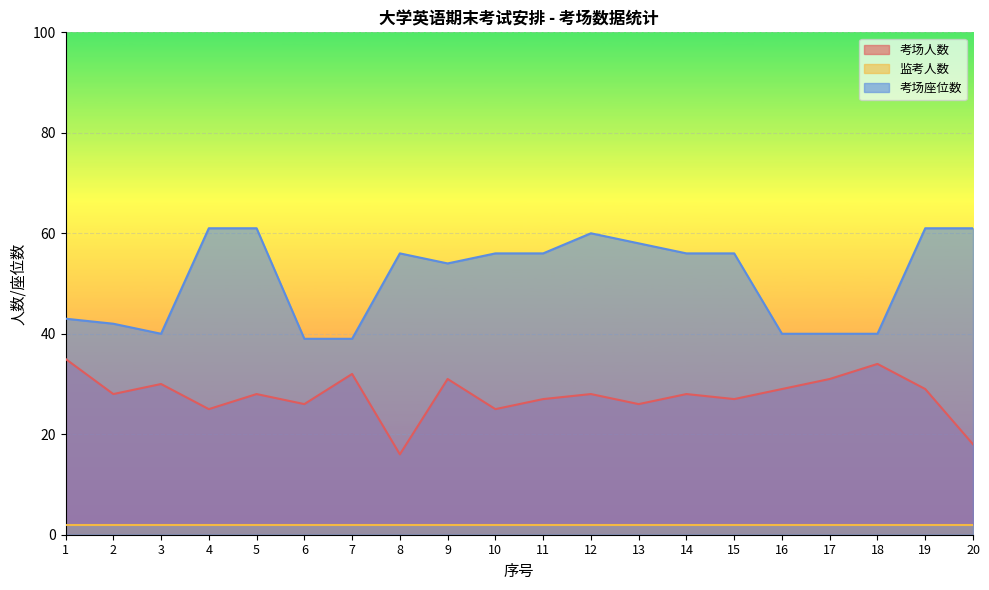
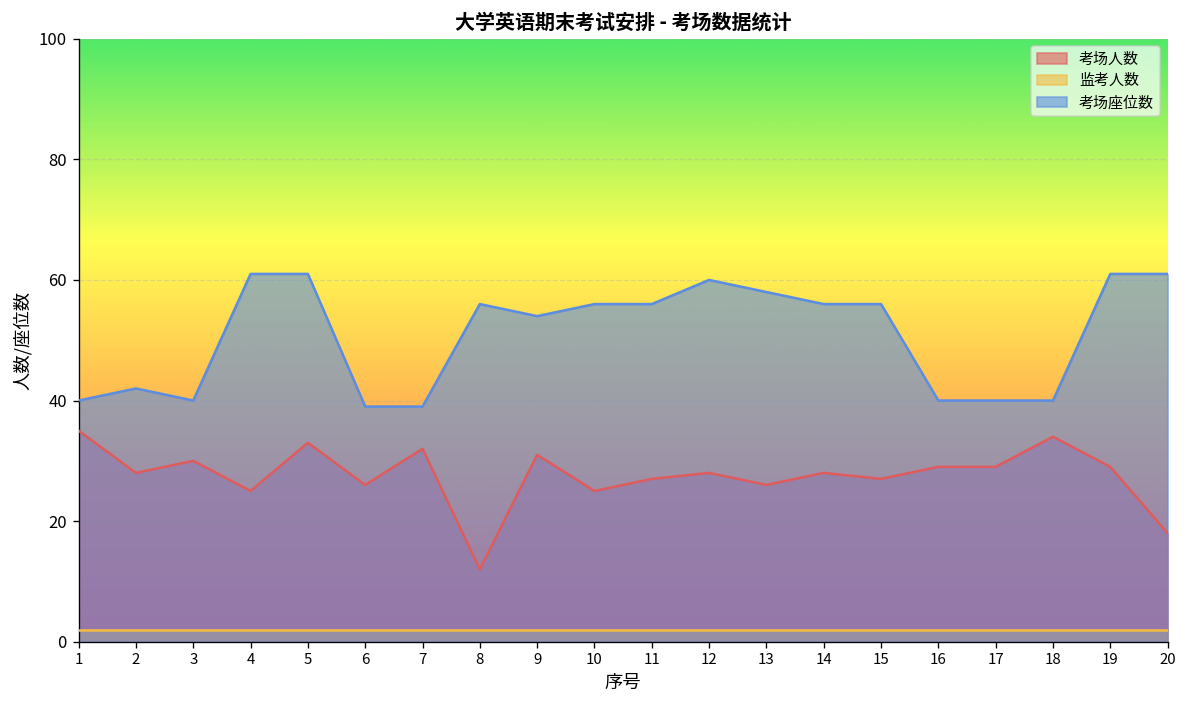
  {
    "考场人数": {
      "1": 35,
      "2": 28,
      "3": 30,
      "4": 25,
-     "5": 28,
+     "5": 33,
      "6": 26,
      "7": 32,
-     "8": 16,
+     "8": 12,
      "9": 31,
      "10": 25,
      "11": 27,
      "12": 28,
      "13": 26,
      "14": 28,
      "15": 27,
      "16": 29,
-     "17": 31,
+     "17": 29,
      "18": 34,
      "19": 29,
      "20": 18
    },
    "监考人数": {
      "1": 2,
      "2": 2,
      "3": 2,
      "4": 2,
      "5": 2,
      "6": 2,
      "7": 2,
      "8": 2,
      "9": 2,
      "10": 2,
      "11": 2,
      "12": 2,
      "13": 2,
      "14": 2,
      "15": 2,
      "16": 2,
      "17": 2,
      "18": 2,
      "19": 2,
      "20": 2
    },
    "考场座位数": {
-     "1": 43,
+     "1": 40,
      "2": 42,
      "3": 40,
      "4": 61,
      "5": 61,
      "6": 39,
      "7": 39,
      "8": 56,
      "9": 54,
      "10": 56,
      "11": 56,
      "12": 60,
      "13": 58,
      "14": 56,
      "15": 56,
      "16": 40,
      "17": 40,
      "18": 40,
      "19": 61,
      "20": 61
    }
  }
